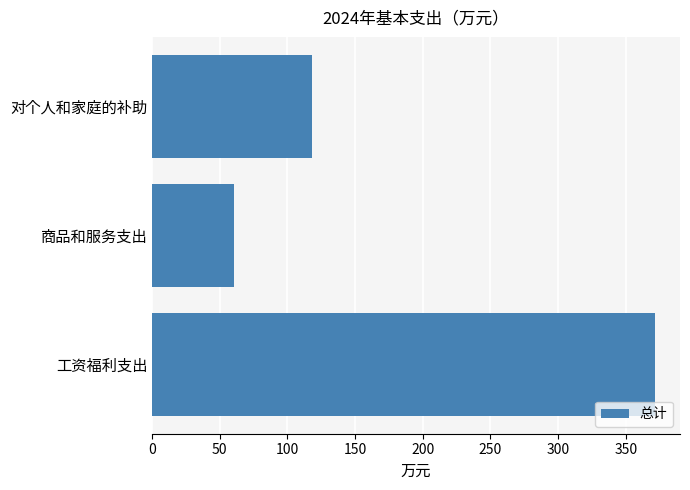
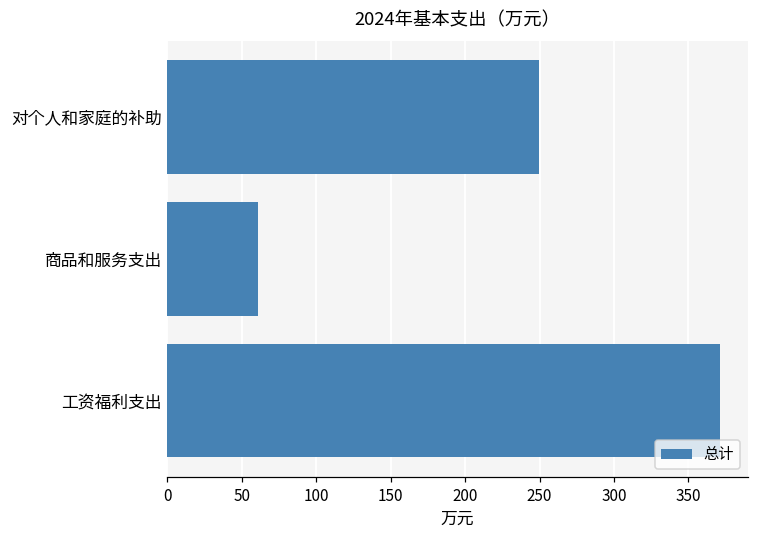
  {
-   "对个人和家庭的补助": 118,
+   "对个人和家庭的补助": 249,
    "商品和服务支出": 61,
    "工资福利支出": 371
  }
